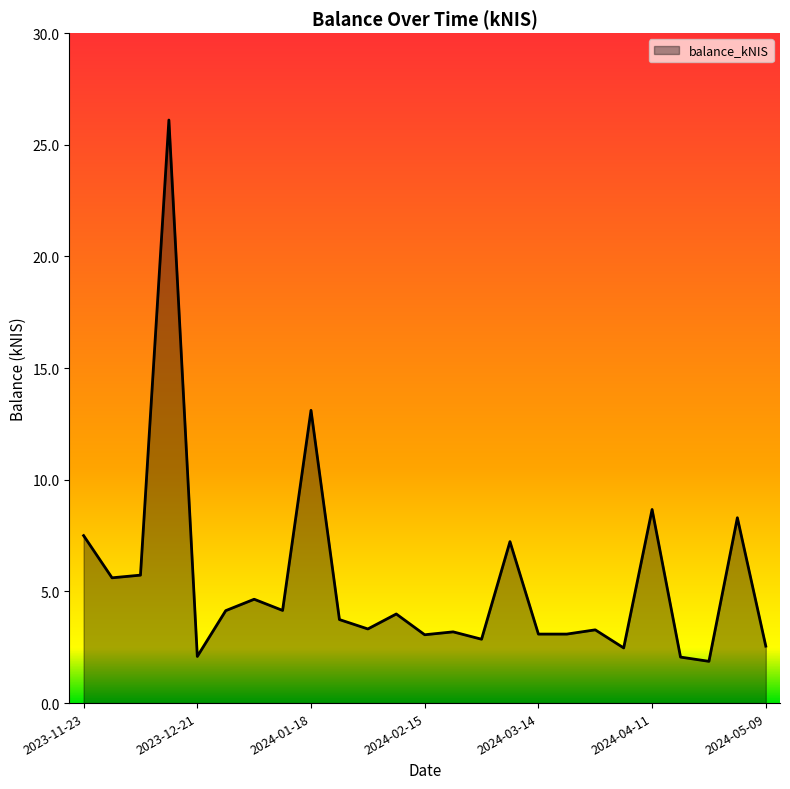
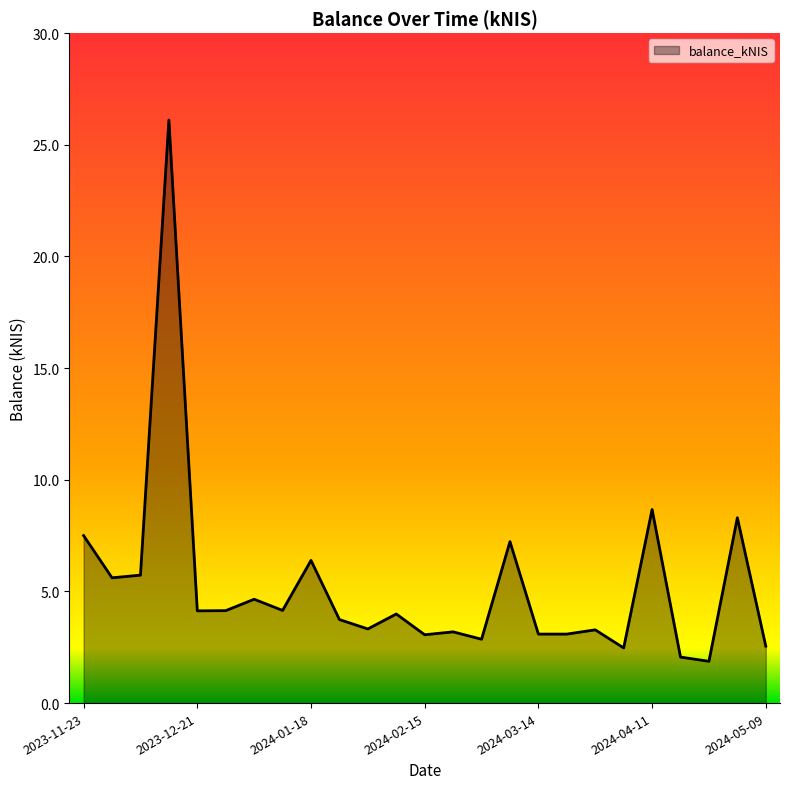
  {
    "2023-11-23": 7.5,
-   "2023-12-21": 2.1,
-   "2024-01-18": 13.1,
+   "2023-12-21": 4.1,
+   "2024-01-18": 6.4,
    "2024-02-15": 3.1,
    "2024-03-14": 3.1,
    "2024-04-11": 8.7,
    "2024-05-09": 2.6
  }
